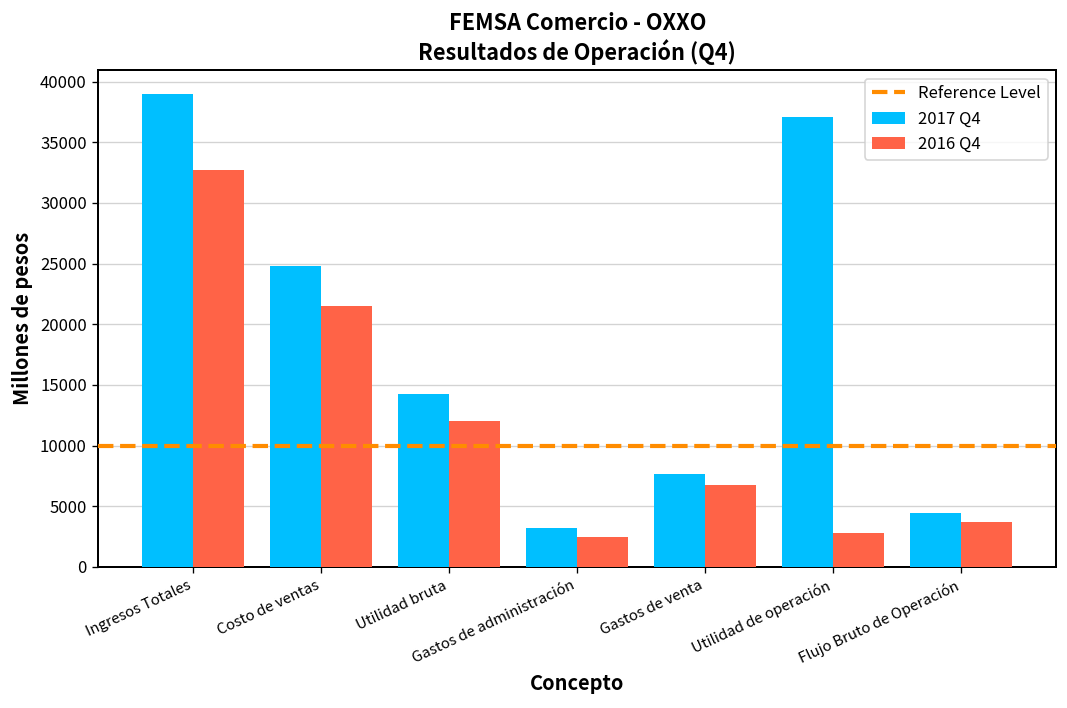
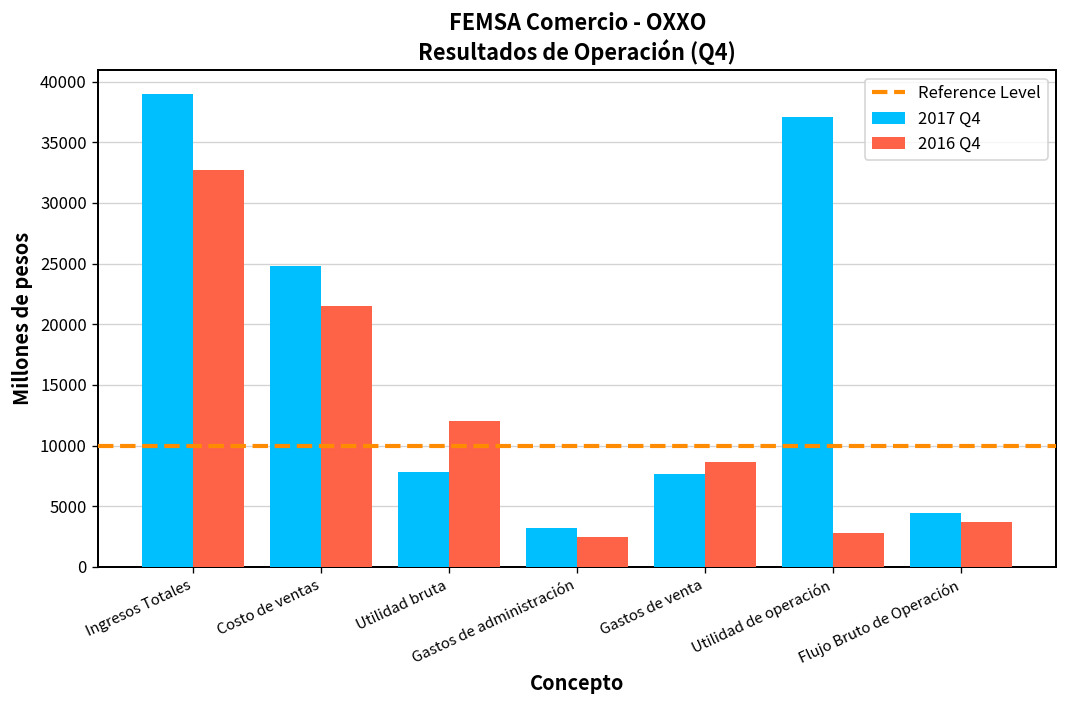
  {
    "2017 Q4": {
      "Ingresos Totales": 39000,
      "Costo de ventas": 24800,
-     "Utilidad bruta": 14200,
+     "Utilidad bruta": 7800,
      "Gastos de administración": 3200,
      "Gastos de venta": 7600,
      "Utilidad de operación": 37100,
      "Flujo Bruto de Operación": 4400
    },
    "2016 Q4": {
      "Ingresos Totales": 32700,
      "Costo de ventas": 21500,
      "Utilidad bruta": 12000,
      "Gastos de administración": 2500,
-     "Gastos de venta": 6700,
+     "Gastos de venta": 8600,
      "Utilidad de operación": 2800,
      "Flujo Bruto de Operación": 3700
    }
  }
